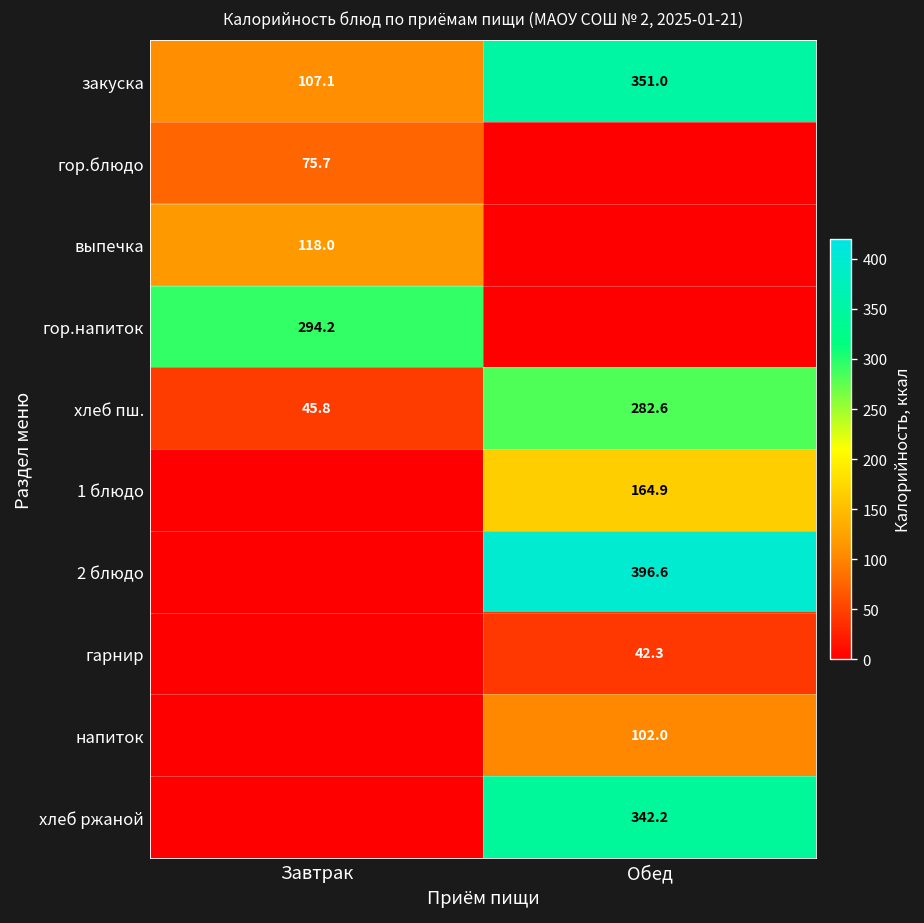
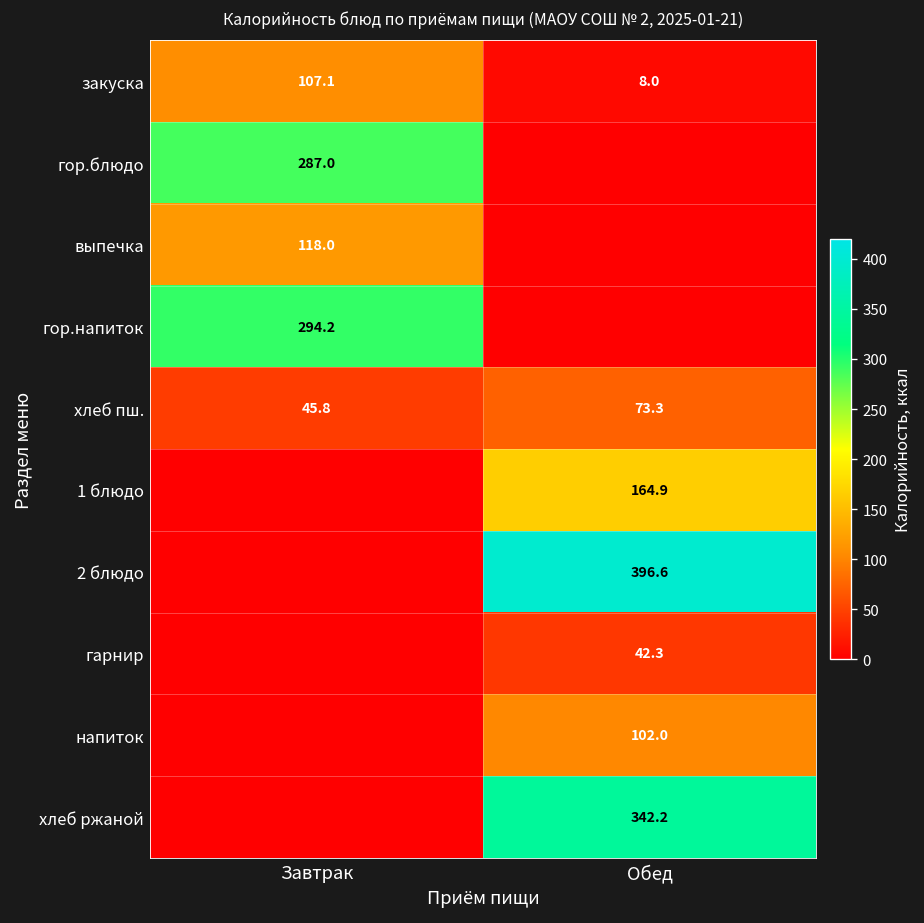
  {
    "закуска": {
      "Завтрак": 107.1,
-     "Обед": 351.0
+     "Обед": 8.0
    },
    "гор.блюдо": {
-     "Завтрак": 75.7
+     "Завтрак": 287.0
    },
    "выпечка": {
      "Завтрак": 118.0
    },
    "гор.напиток": {
      "Завтрак": 294.2
    },
    "хлеб пш.": {
      "Завтрак": 45.8,
-     "Обед": 282.6
+     "Обед": 73.3
    },
    "1 блюдо": {
      "Обед": 164.9
    },
    "2 блюдо": {
      "Обед": 396.6
    },
    "гарнир": {
      "Обед": 42.3
    },
    "напиток": {
      "Обед": 102.0
    },
    "хлеб ржаной": {
      "Обед": 342.2
    }
  }
